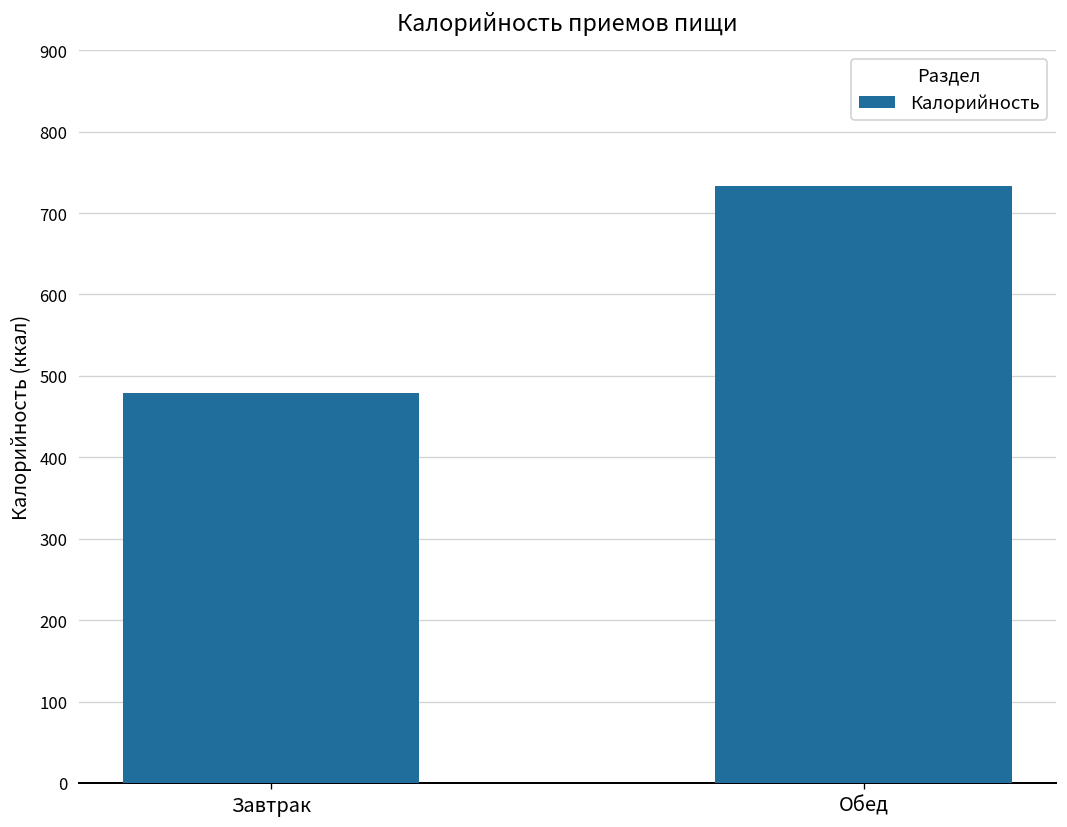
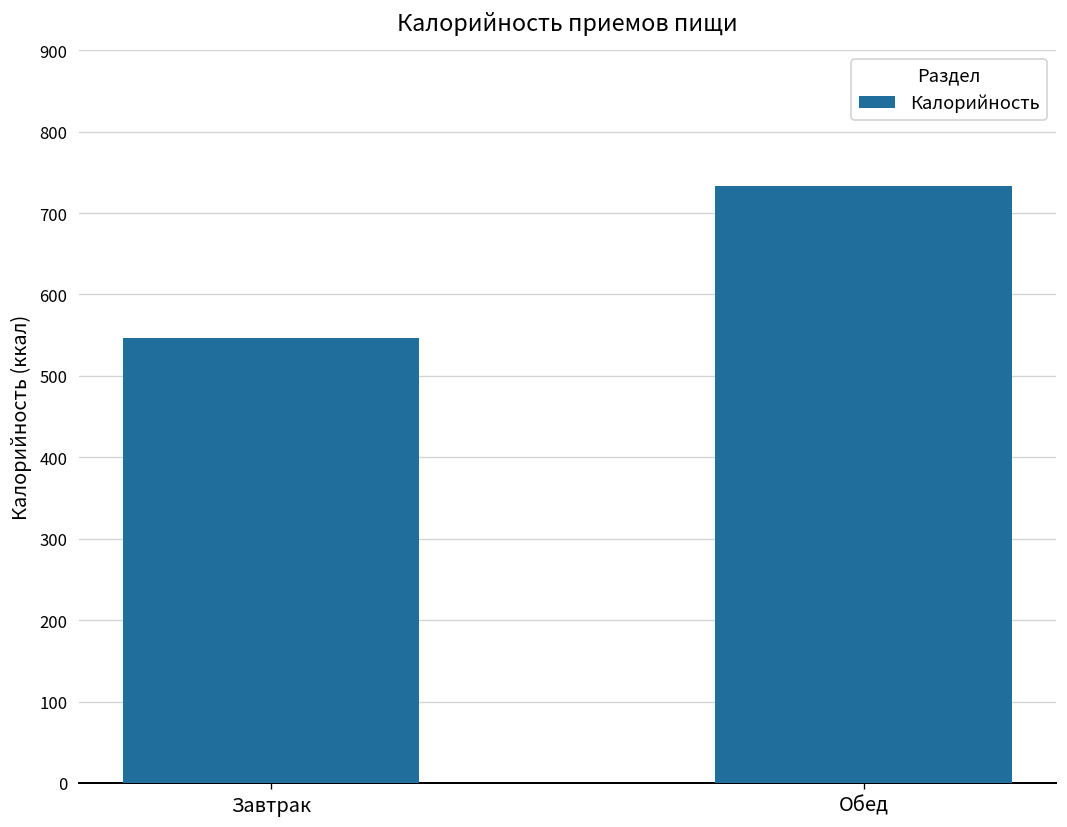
  {
-   "Завтрак": 480,
+   "Завтрак": 550,
    "Обед": 730
  }
